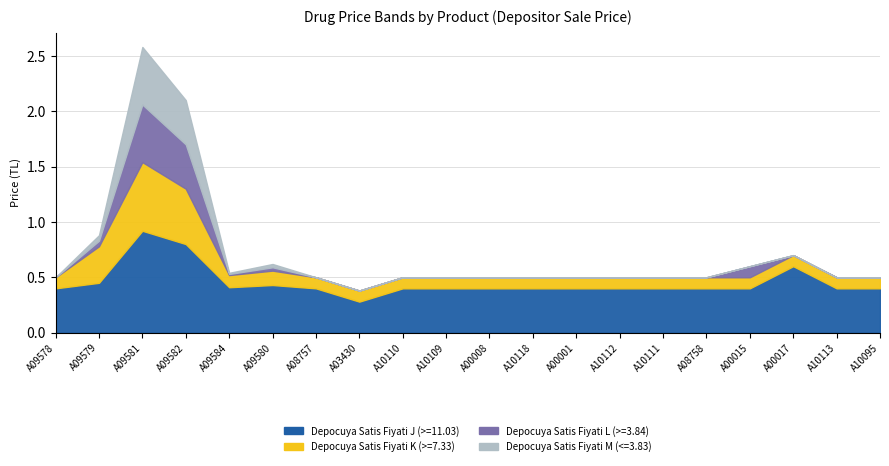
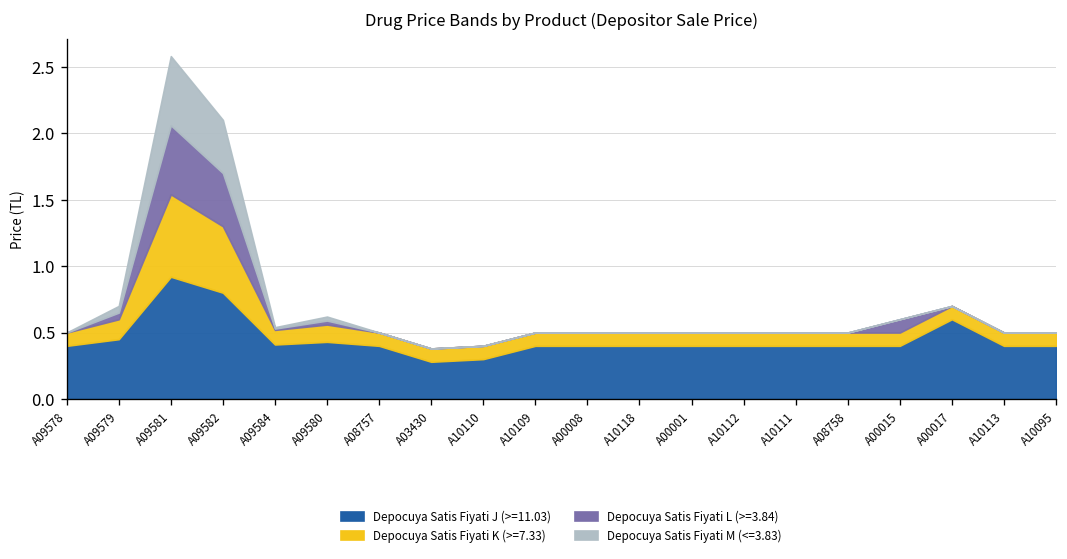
  {
    "Depocuya Satis Fiyati J (>=11.03)": {
      "A09578": 0.4,
      "A09579": 0.45,
      "A09581": 0.9,
      "A09582": 0.8,
      "A09584": 0.4,
      "A09580": 0.43,
      "A08757": 0.4,
      "A03430": 0.3,
-     "A10110": 0.4,
+     "A10110": 0.3,
      "A10109": 0.4,
      "A00008": 0.4,
      "A10118": 0.4,
      "A00001": 0.4,
      "A10112": 0.4,
      "A10111": 0.4,
      "A08758": 0.4,
      "A00015": 0.4,
      "A00017": 0.6,
      "A10113": 0.4,
      "A10095": 0.4
    },
    "Depocuya Satis Fiyati K (>=7.33)": {
-     "A09579": 0.33,
+     "A09579": 0.15,
      "A09581": 0.62,
      "A09582": 0.50,
      "A09580": 0.13,
      "A00015": 0.10
    },
    "Depocuya Satis Fiyati L (>=3.84)": {
      "A09579": 0.05,
      "A09581": 0.52,
      "A09582": 0.40,
      "A09580": 0.03
    },
    "Depocuya Satis Fiyati M (<=3.83)": {
      "A09579": 0.05,
      "A09581": 0.52,
      "A09582": 0.40,
      "A09580": 0.03
    }
  }
